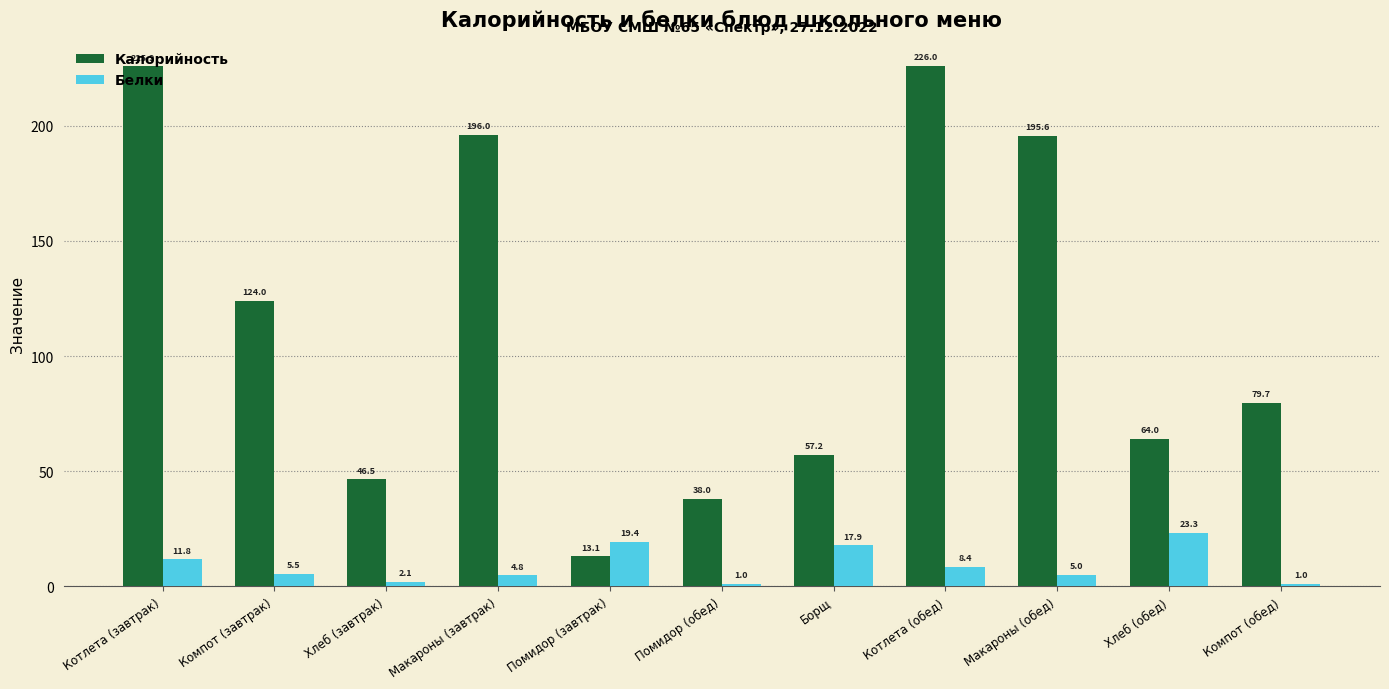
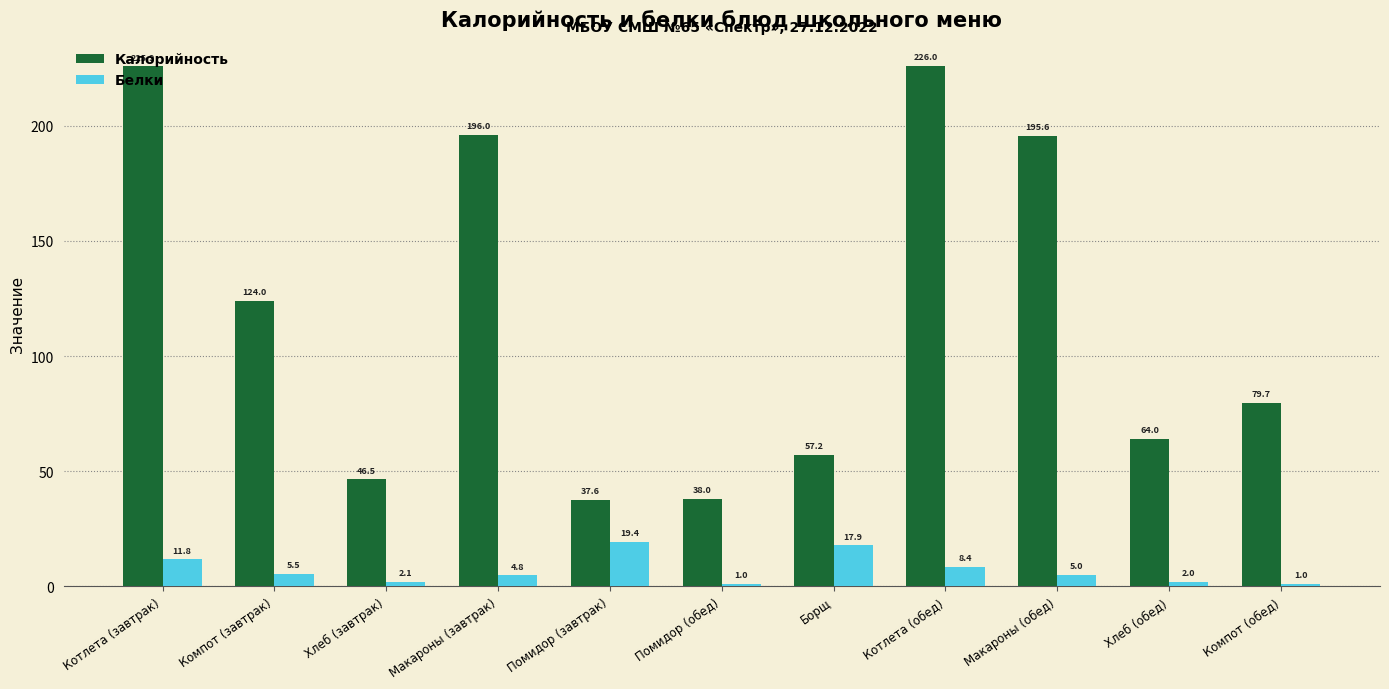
  {
    "Калорийность": {
      "Котлета (завтрак)": 225.9,
      "Компот (завтрак)": 124.0,
      "Хлеб (завтрак)": 46.5,
      "Макароны (завтрак)": 196.0,
-     "Помидор (завтрак)": 13.1,
+     "Помидор (завтрак)": 37.6,
      "Помидор (обед)": 38.0,
      "Борщ": 57.2,
      "Котлета (обед)": 226.0,
      "Макароны (обед)": 195.6,
      "Хлеб (обед)": 64.0,
      "Компот (обед)": 79.7
    },
    "Белки": {
      "Котлета (завтрак)": 11.8,
      "Компот (завтрак)": 5.5,
      "Хлеб (завтрак)": 2.1,
      "Макароны (завтрак)": 4.8,
      "Помидор (завтрак)": 19.4,
      "Помидор (обед)": 1.0,
      "Борщ": 17.9,
      "Котлета (обед)": 8.4,
      "Макароны (обед)": 5.0,
-     "Хлеб (обед)": 23.3,
+     "Хлеб (обед)": 2.0,
      "Компот (обед)": 1.0
    }
  }
